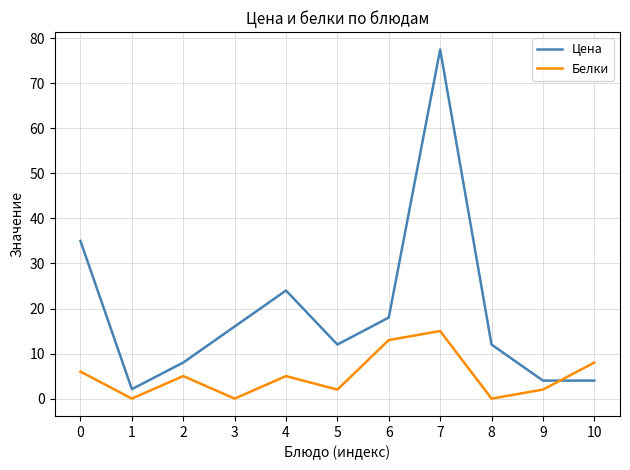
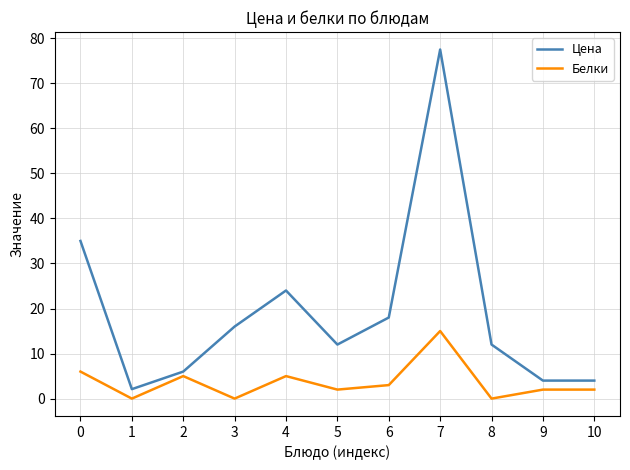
  {
    "Цена": {
      "0": 35,
      "1": 2,
-     "2": 8,
+     "2": 6,
      "3": 16,
      "4": 24,
      "5": 12,
      "6": 18,
      "7": 78,
      "8": 12,
      "9": 4,
      "10": 4
    },
    "Белки": {
      "0": 6,
      "1": 0,
      "2": 5,
      "3": 0,
      "4": 5,
      "5": 2,
-     "6": 13,
+     "6": 3,
      "7": 15,
      "8": 0,
      "9": 2,
-     "10": 8
+     "10": 2
    }
  }
